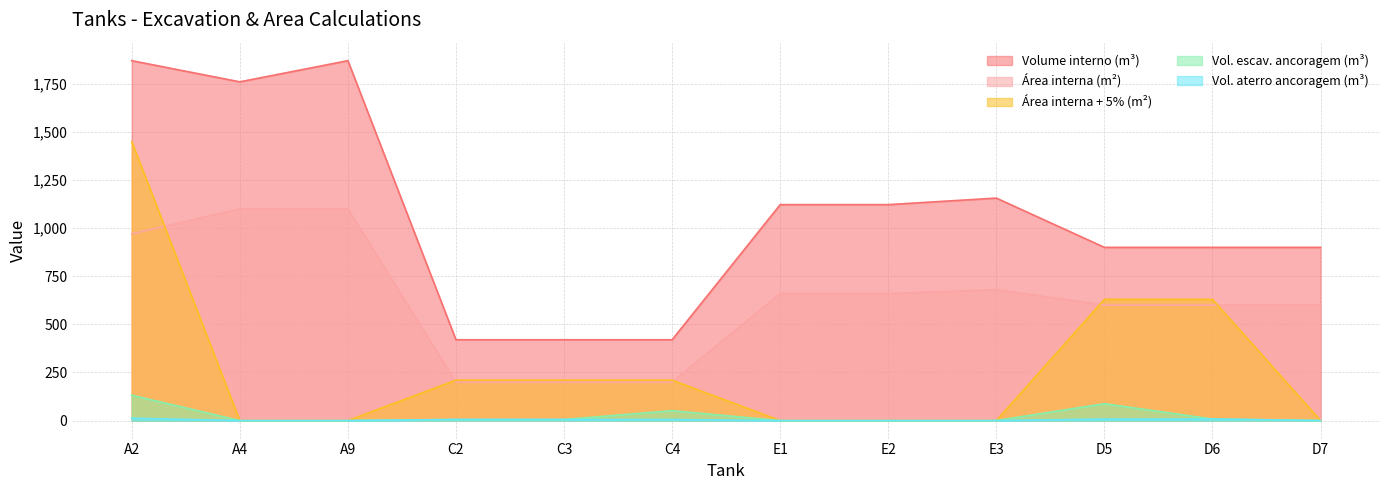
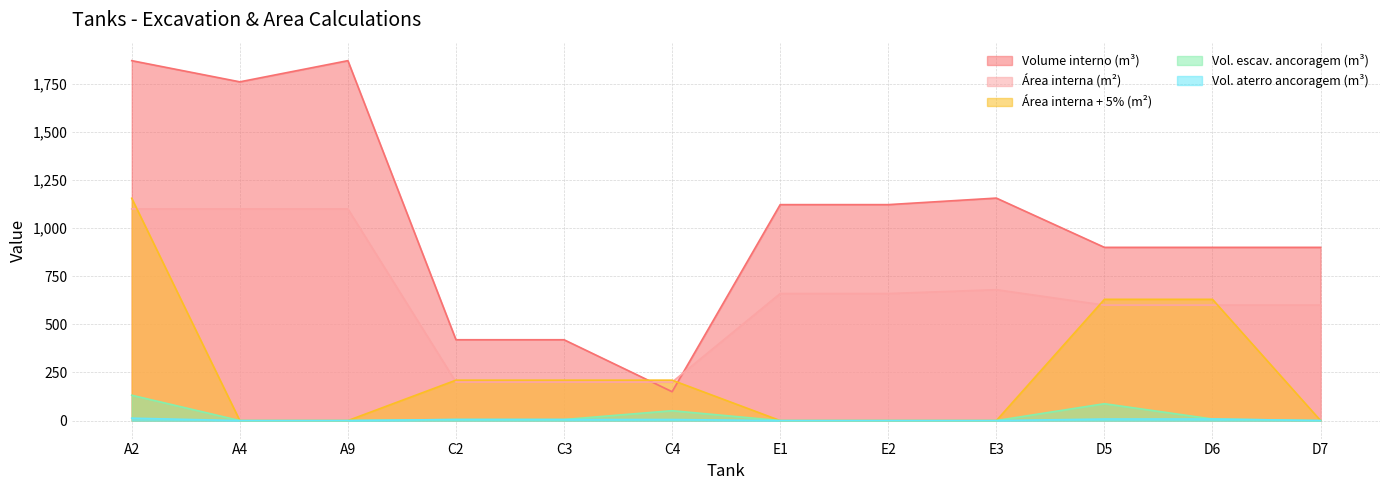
  {
    "Volume interno (m³)": {
      "A2": "1,870",
      "A4": "1,760",
      "A9": "1,870",
      "C2": "420",
      "C3": "420",
-     "C4": "420",
+     "C4": "150",
      "E1": "1,120",
      "E2": "1,120",
      "E3": "1,160",
      "D5": "900",
      "D6": "900",
      "D7": "900"
    },
    "Área interna (m²)": {
-     "A2": "970",
+     "A2": "1,100",
      "A4": "1,100",
      "A9": "1,100",
      "E1": "660",
      "E2": "660",
      "E3": "680",
      "D5": "600",
      "D6": "600",
      "D7": "600"
    },
    "Área interna + 5% (m²)": {
-     "A2": "1,450",
+     "A2": "1,160",
      "D5": "630",
      "D6": "630"
    },
    "Vol. escav. ancoragem (m³)": {
      "A2": "130",
      "C4": "50",
      "D5": "90"
    },
    "Vol. aterro ancoragem (m³)": {
      "A2": "10",
      "C4": "10",
      "D5": "10"
    }
  }
